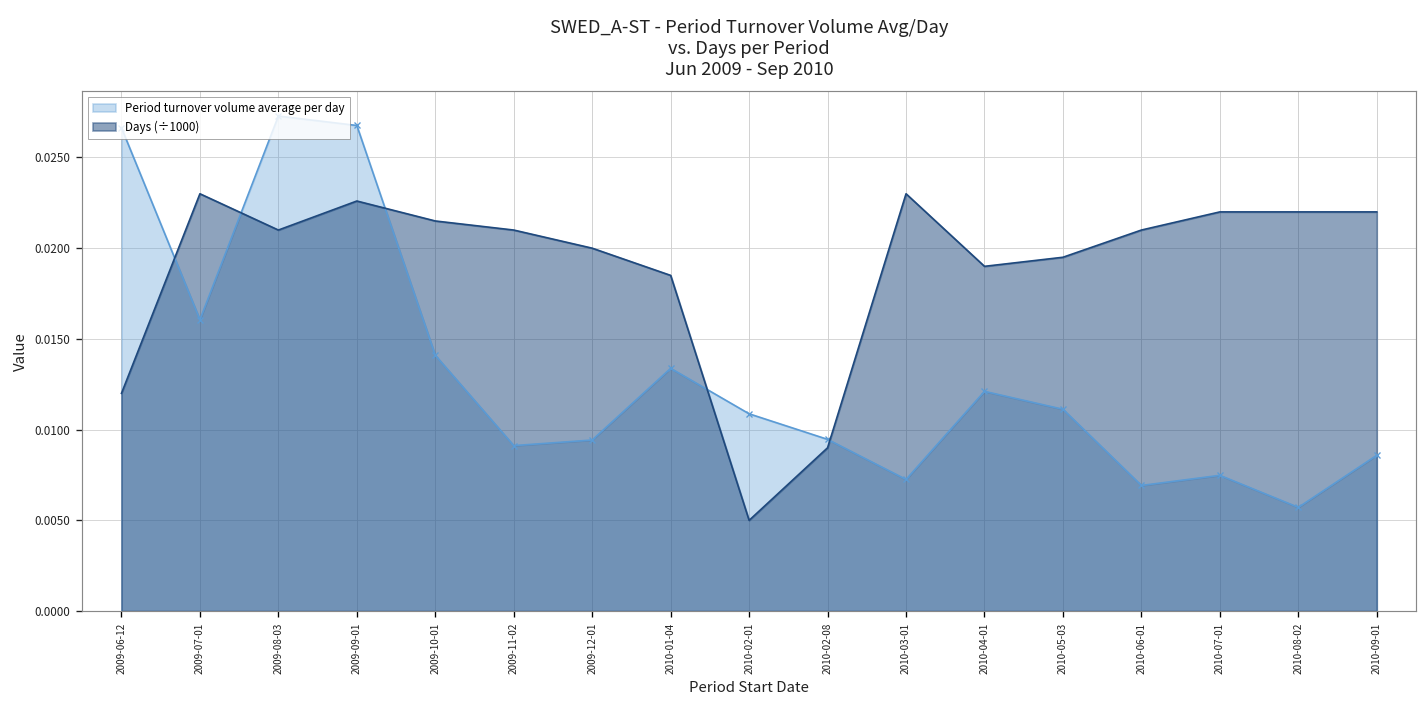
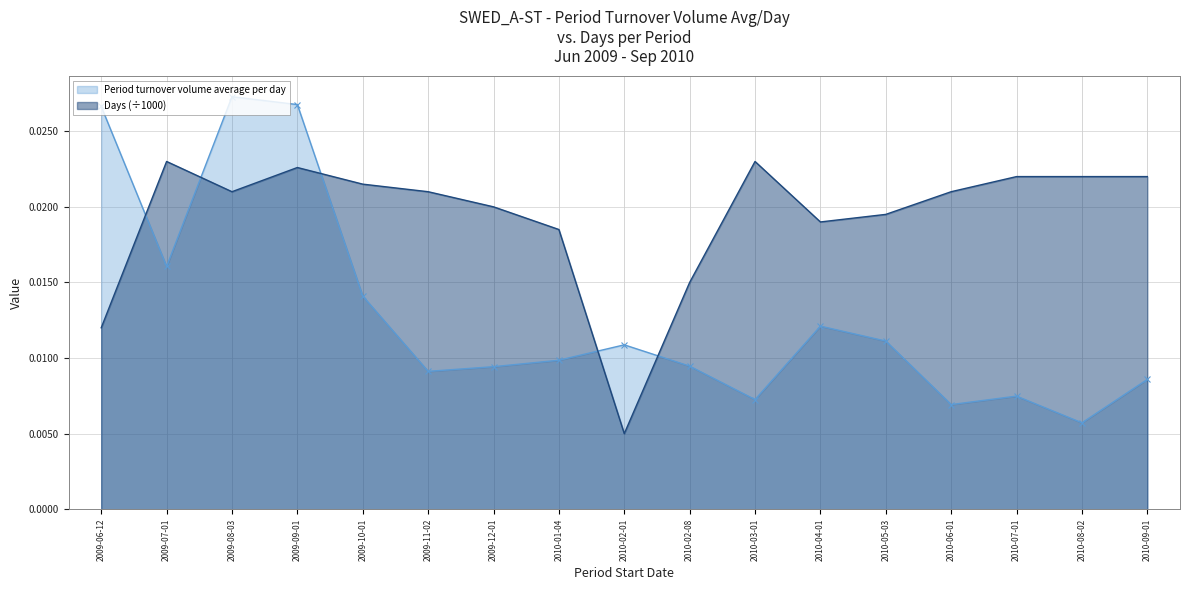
  {
    "Period turnover volume average per day": {
      "2009-07-01": 0.0161,
      "2009-09-01": 0.0268,
      "2009-10-01": 0.0141,
      "2009-11-02": 0.0091,
      "2009-12-01": 0.0094,
-     "2010-01-04": 0.0134,
+     "2010-01-04": 0.0099,
      "2010-02-01": 0.0109,
      "2010-02-08": 0.0095,
      "2010-03-01": 0.0073,
      "2010-04-01": 0.0121,
      "2010-05-03": 0.0111,
      "2010-06-01": 0.0069,
      "2010-07-01": 0.0075,
      "2010-08-02": 0.0057,
      "2010-09-01": 0.0086
    },
    "Days (÷1000)": {
      "2009-06-12": 0.0120,
      "2009-07-01": 0.0230,
      "2009-08-03": 0.0210,
      "2009-09-01": 0.0226,
      "2009-10-01": 0.0215,
      "2009-11-02": 0.0210,
      "2009-12-01": 0.0200,
      "2010-01-04": 0.0185,
      "2010-02-01": 0.0050,
-     "2010-02-08": 0.0090,
+     "2010-02-08": 0.0150,
      "2010-03-01": 0.0230,
      "2010-04-01": 0.0190,
      "2010-05-03": 0.0195,
      "2010-06-01": 0.0210,
      "2010-07-01": 0.0220,
      "2010-08-02": 0.0220,
      "2010-09-01": 0.0220
    }
  }
